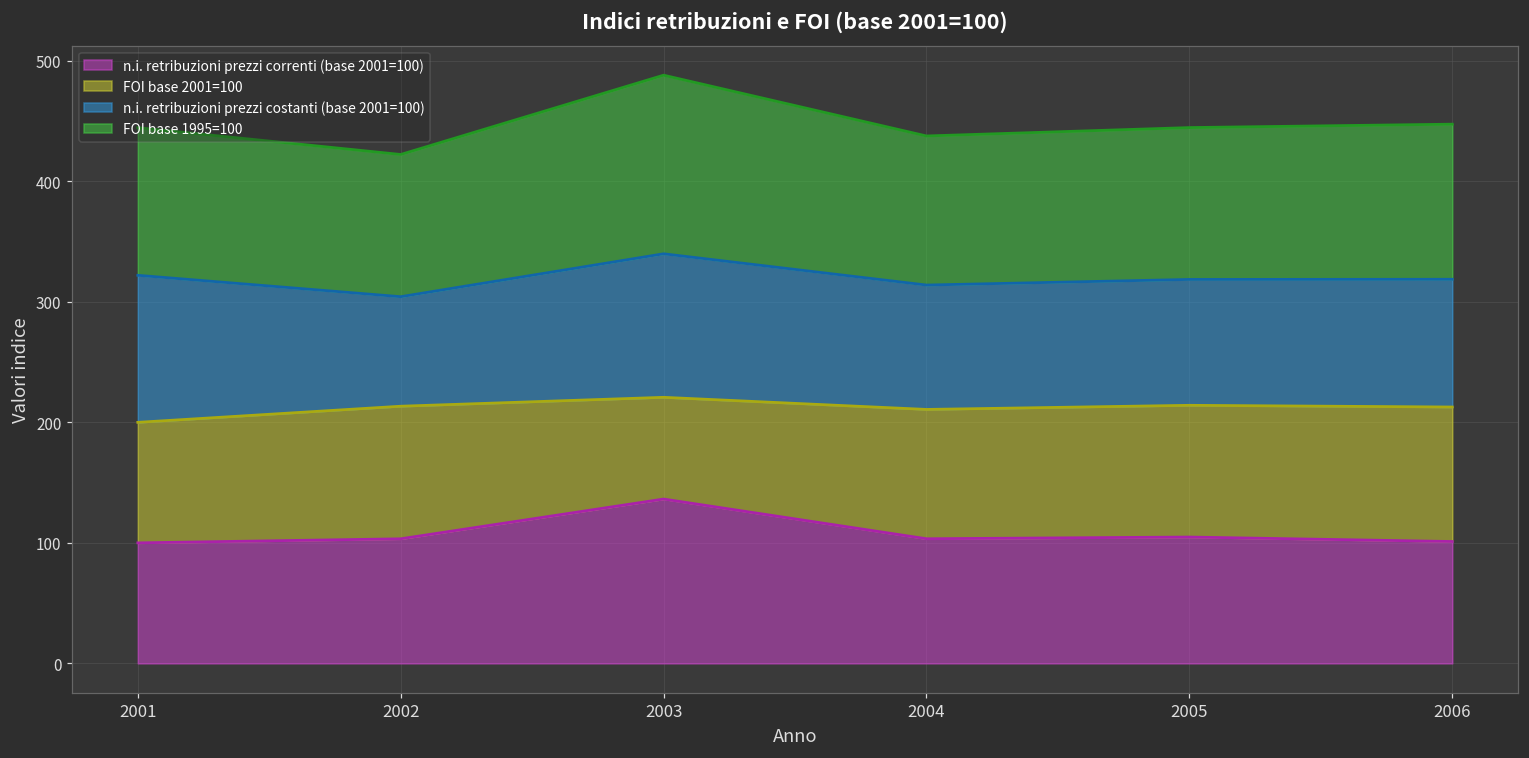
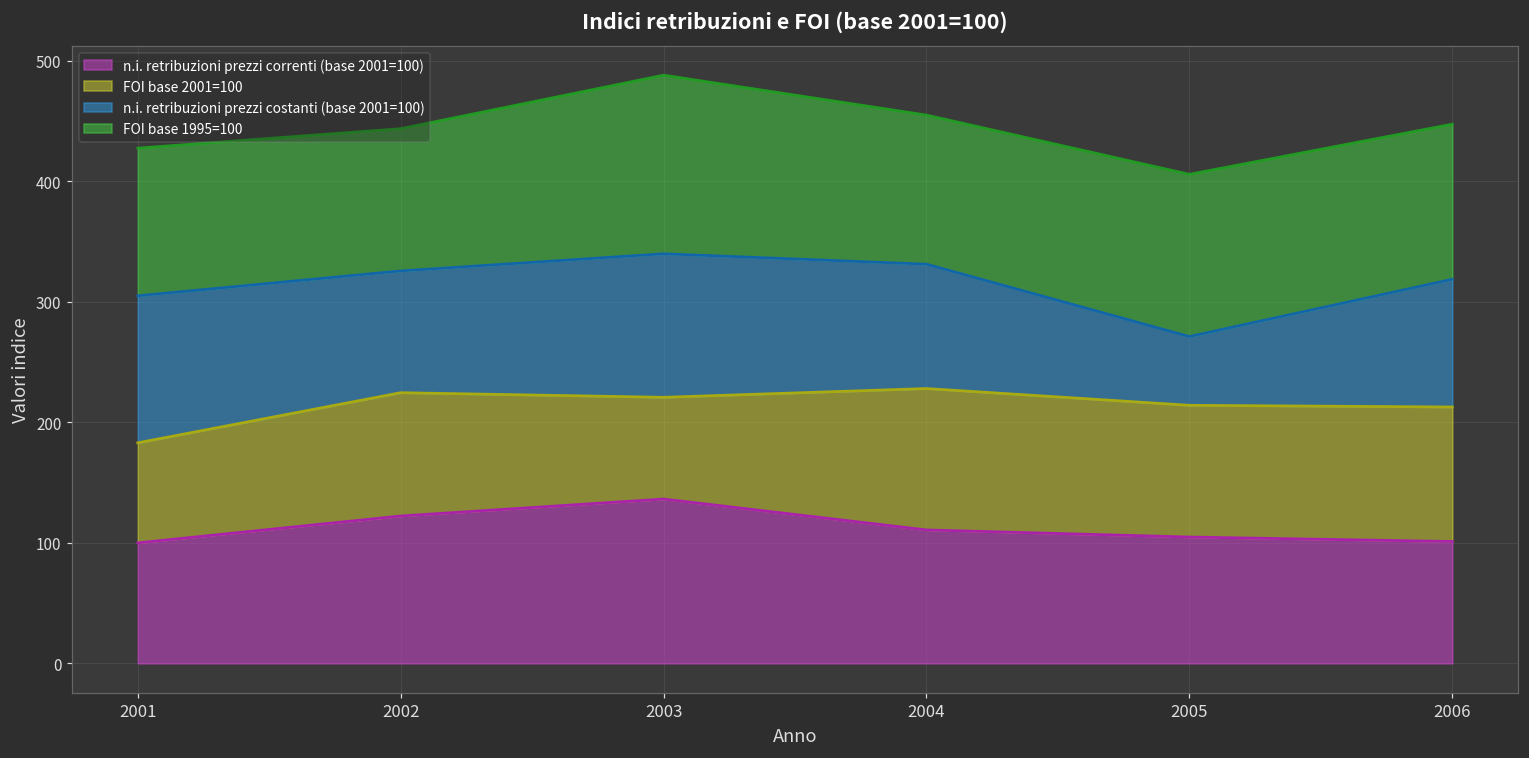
  {
    "n.i. retribuzioni prezzi correnti (base 2001=100)": {
      "2001": 100,
-     "2002": 103,
+     "2002": 122,
      "2003": 136,
-     "2004": 103,
+     "2004": 111,
      "2005": 105,
      "2006": 101
    },
    "FOI base 2001=100": {
-     "2001": 100,
-     "2002": 110,
+     "2001": 83,
+     "2002": 102,
      "2003": 84,
-     "2004": 107,
+     "2004": 117,
      "2005": 109,
      "2006": 112
    },
    "n.i. retribuzioni prezzi costanti (base 2001=100)": {
      "2001": 122,
-     "2002": 91,
+     "2002": 101,
      "2003": 119,
      "2004": 103,
-     "2005": 104,
+     "2005": 57,
      "2006": 106
    },
    "FOI base 1995=100": {
      "2003": 148,
      "2004": 124,
-     "2005": 126,
+     "2005": 135,
      "2006": 129
    }
  }
